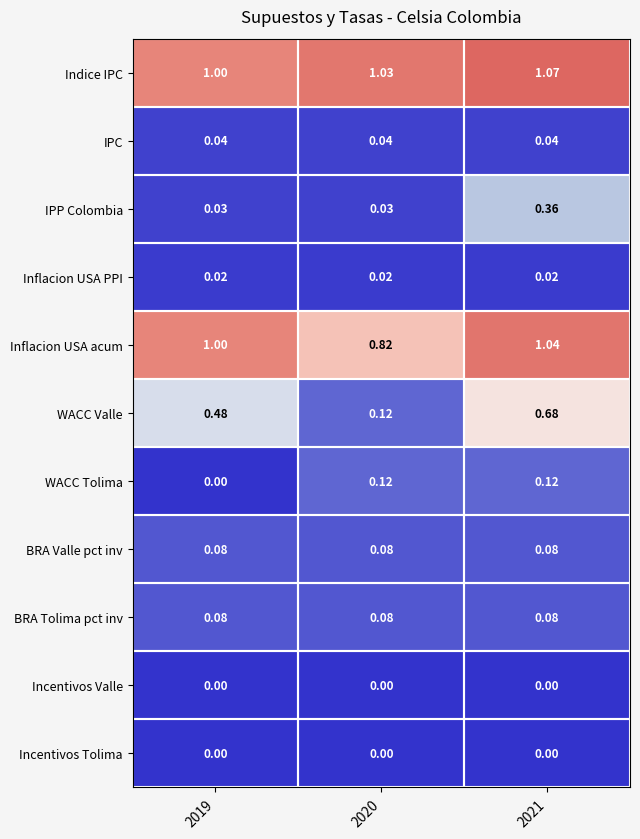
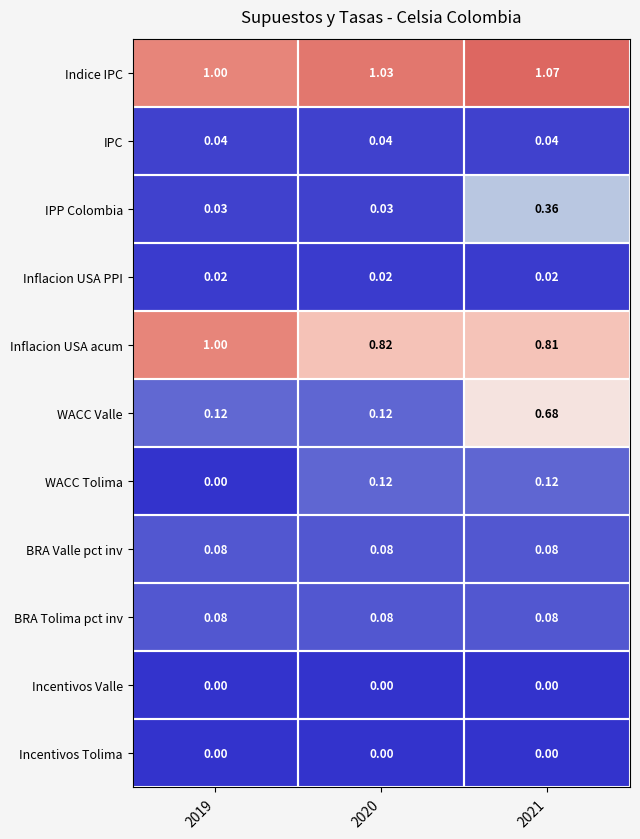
  {
    "Indice IPC": {
      "2019": 1.00,
      "2020": 1.03,
      "2021": 1.07
    },
    "IPC": {
      "2019": 0.04,
      "2020": 0.04,
      "2021": 0.04
    },
    "IPP Colombia": {
      "2019": 0.03,
      "2020": 0.03,
      "2021": 0.36
    },
    "Inflacion USA PPI": {
      "2019": 0.02,
      "2020": 0.02,
      "2021": 0.02
    },
    "Inflacion USA acum": {
      "2019": 1.00,
      "2020": 0.82,
-     "2021": 1.04
+     "2021": 0.81
    },
    "WACC Valle": {
-     "2019": 0.48,
+     "2019": 0.12,
      "2020": 0.12,
      "2021": 0.68
    },
    "WACC Tolima": {
      "2019": 0.00,
      "2020": 0.12,
      "2021": 0.12
    },
    "BRA Valle pct inv": {
      "2019": 0.08,
      "2020": 0.08,
      "2021": 0.08
    },
    "BRA Tolima pct inv": {
      "2019": 0.08,
      "2020": 0.08,
      "2021": 0.08
    },
    "Incentivos Valle": {
      "2019": 0.00,
      "2020": 0.00,
      "2021": 0.00
    },
    "Incentivos Tolima": {
      "2019": 0.00,
      "2020": 0.00,
      "2021": 0.00
    }
  }
